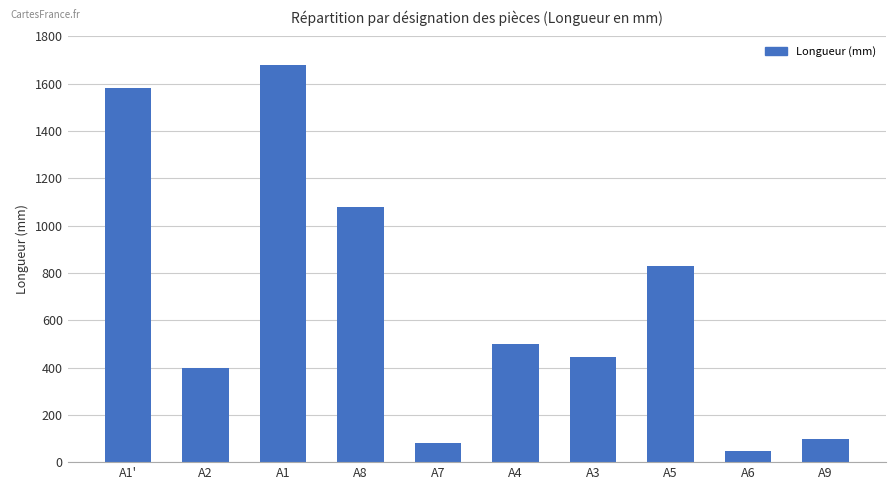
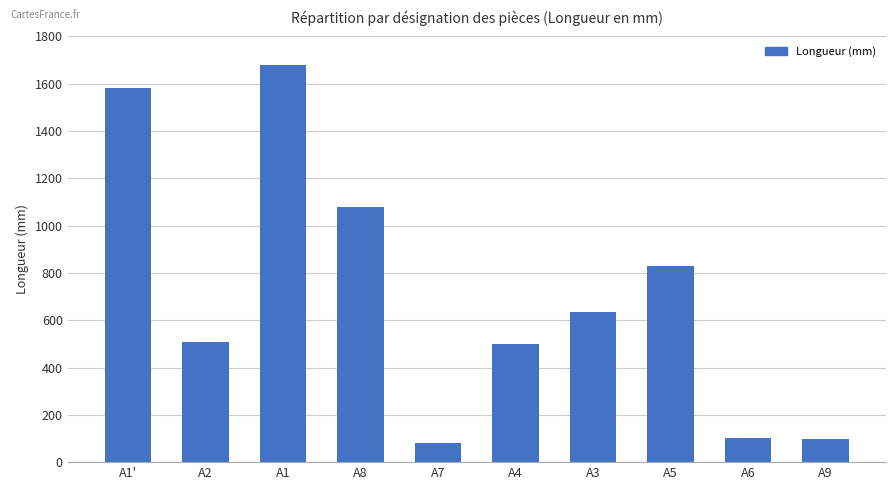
  {
    "A1'": 1580,
-   "A2": 400,
+   "A2": 510,
    "A1": 1680,
    "A8": 1080,
    "A7": 80,
    "A4": 500,
-   "A3": 440,
+   "A3": 640,
    "A5": 830,
-   "A6": 50,
+   "A6": 100,
    "A9": 100
  }
